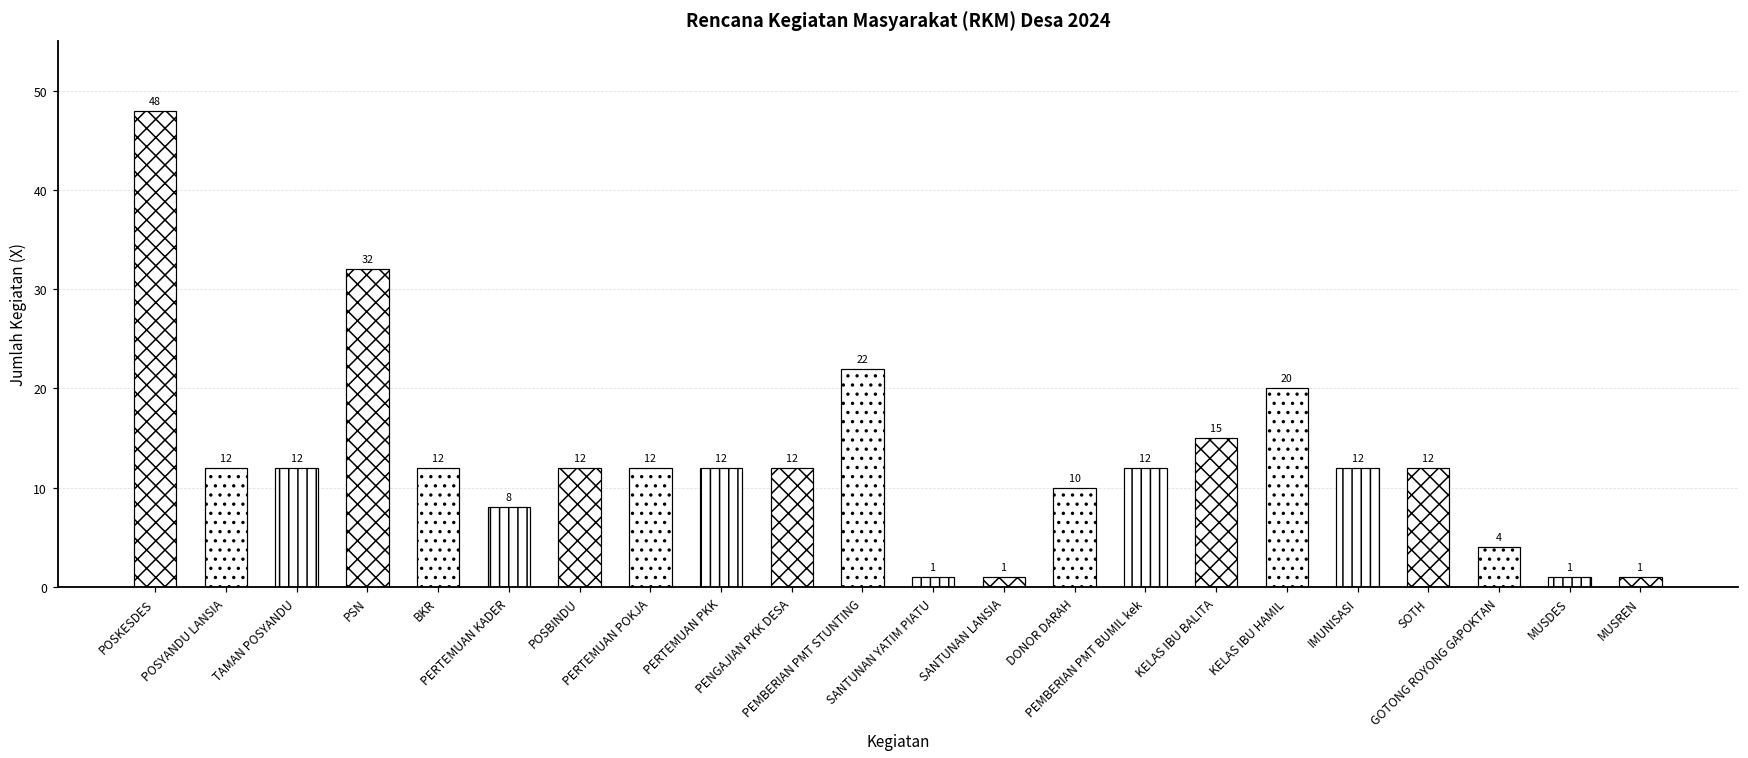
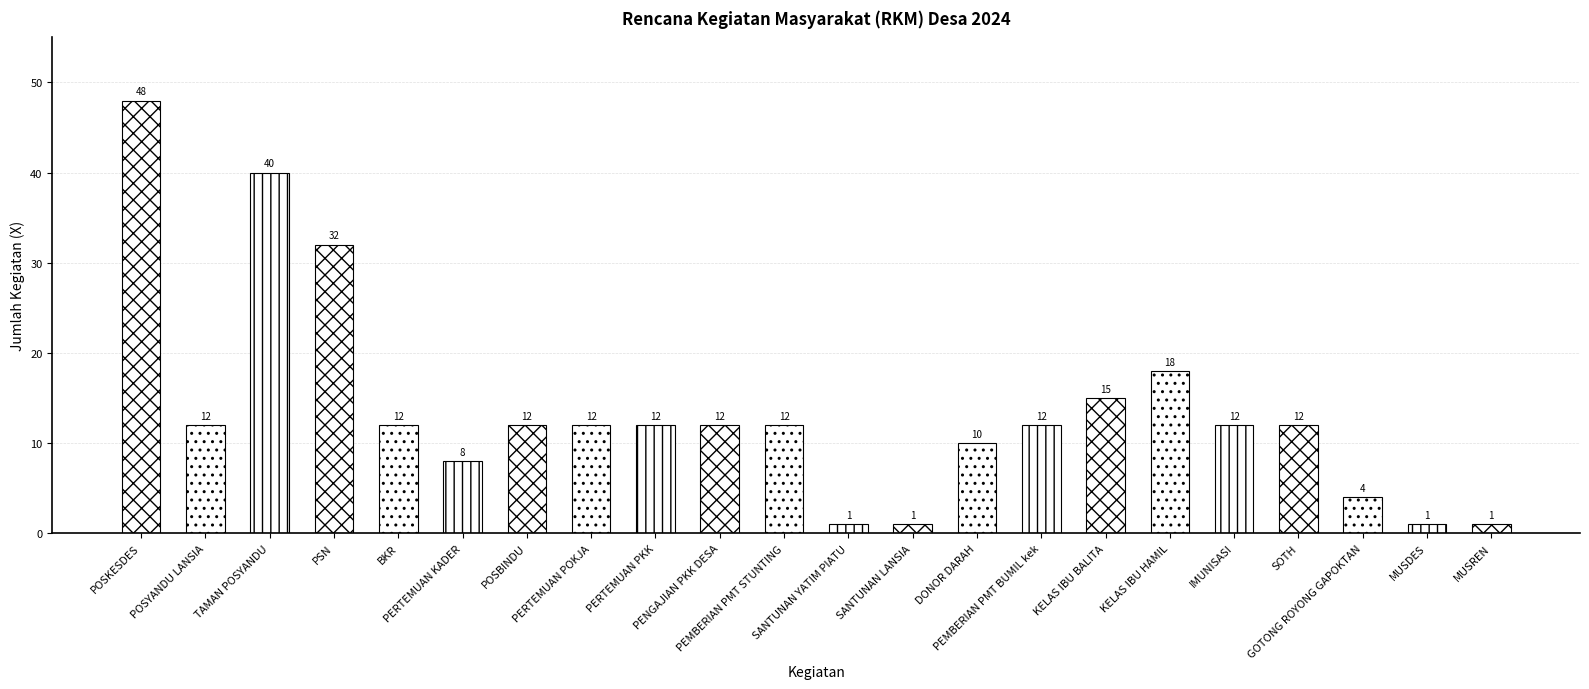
  {
    "POSKESDES": 48,
    "POSYANDU LANSIA": 12,
-   "TAMAN POSYANDU": 12,
+   "TAMAN POSYANDU": 40,
    "PSN": 32,
    "BKR": 12,
    "PERTEMUAN KADER": 8,
    "POSBINDU": 12,
    "PERTEMUAN POKJA": 12,
    "PERTEMUAN PKK": 12,
    "PENGAJIAN PKK DESA": 12,
-   "PEMBERIAN PMT STUNTING": 22,
+   "PEMBERIAN PMT STUNTING": 12,
    "SANTUNAN YATIM PIATU": 1,
    "SANTUNAN LANSIA": 1,
    "DONOR DARAH": 10,
    "PEMBERIAN PMT BUMIL kek": 12,
    "KELAS IBU BALITA": 15,
-   "KELAS IBU HAMIL": 20,
+   "KELAS IBU HAMIL": 18,
    "IMUNISASI": 12,
    "SOTH": 12,
    "GOTONG ROYONG GAPOKTAN": 4,
    "MUSDES": 1,
    "MUSREN": 1
  }
